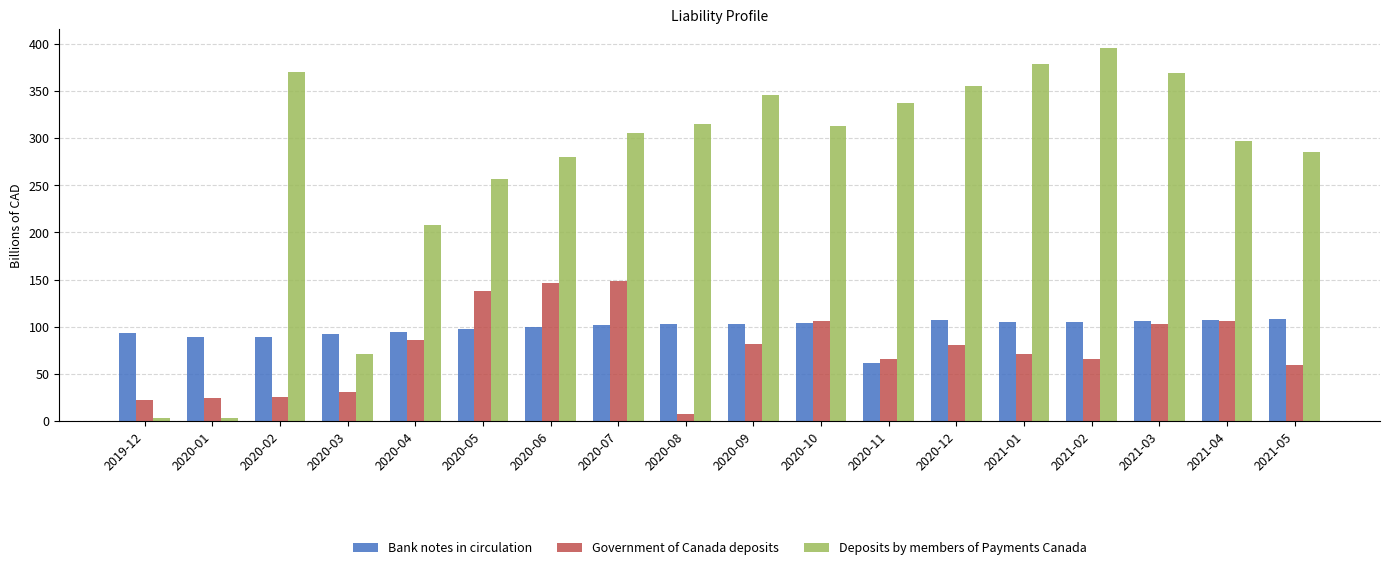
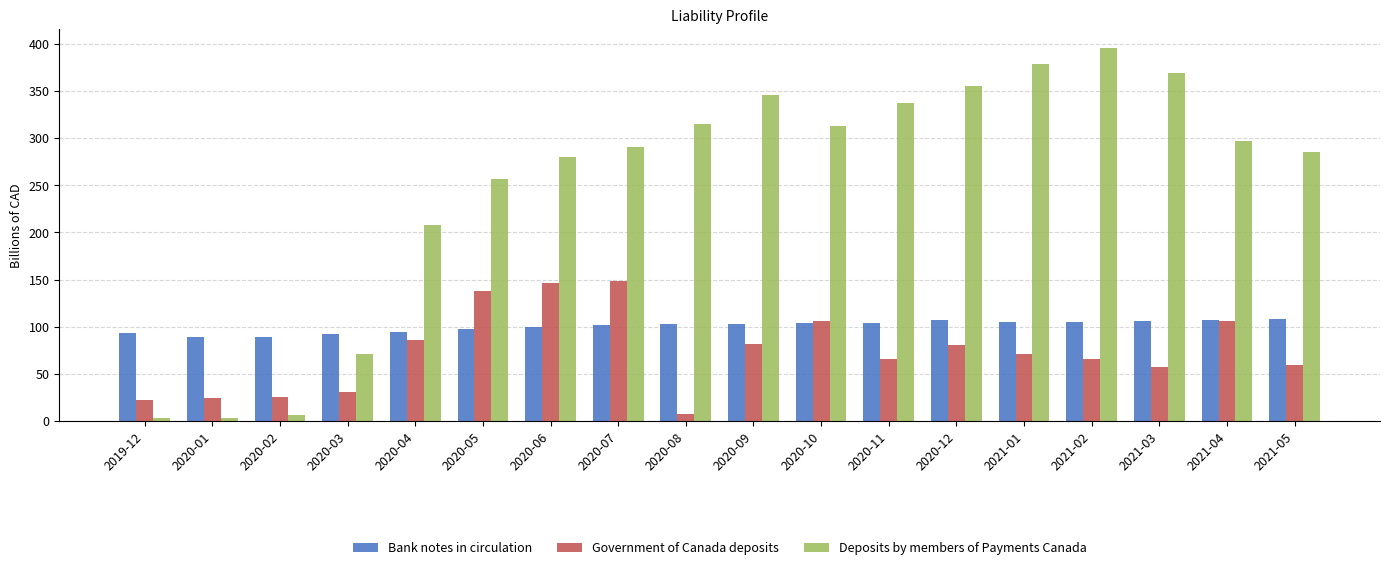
  {
    "Bank notes in circulation": {
      "2019-12": 90,
      "2020-01": 90,
      "2020-02": 90,
      "2020-03": 90,
      "2020-04": 90,
      "2020-05": 100,
      "2020-06": 100,
      "2020-07": 100,
      "2020-08": 100,
      "2020-09": 100,
      "2020-10": 100,
-     "2020-11": 60,
+     "2020-11": 100,
      "2020-12": 110,
      "2021-01": 100,
      "2021-02": 100,
      "2021-03": 110,
      "2021-04": 110,
      "2021-05": 110
    },
    "Government of Canada deposits": {
      "2019-12": 20,
      "2020-01": 20,
      "2020-02": 30,
      "2020-03": 30,
      "2020-04": 90,
      "2020-05": 140,
      "2020-06": 150,
      "2020-07": 150,
      "2020-08": 10,
      "2020-09": 80,
      "2020-10": 110,
      "2020-11": 70,
      "2020-12": 80,
      "2021-01": 70,
      "2021-02": 70,
-     "2021-03": 100,
+     "2021-03": 60,
      "2021-04": 110,
      "2021-05": 60
    },
    "Deposits by members of Payments Canada": {
      "2019-12": 0,
      "2020-01": 0,
-     "2020-02": 370,
+     "2020-02": 10,
      "2020-03": 70,
      "2020-04": 210,
      "2020-05": 260,
      "2020-06": 280,
-     "2020-07": 300,
+     "2020-07": 290,
      "2020-08": 320,
      "2020-09": 350,
      "2020-10": 310,
      "2020-11": 340,
      "2020-12": 360,
      "2021-01": 380,
      "2021-02": 400,
      "2021-03": 370,
      "2021-04": 300,
      "2021-05": 290
    }
  }
